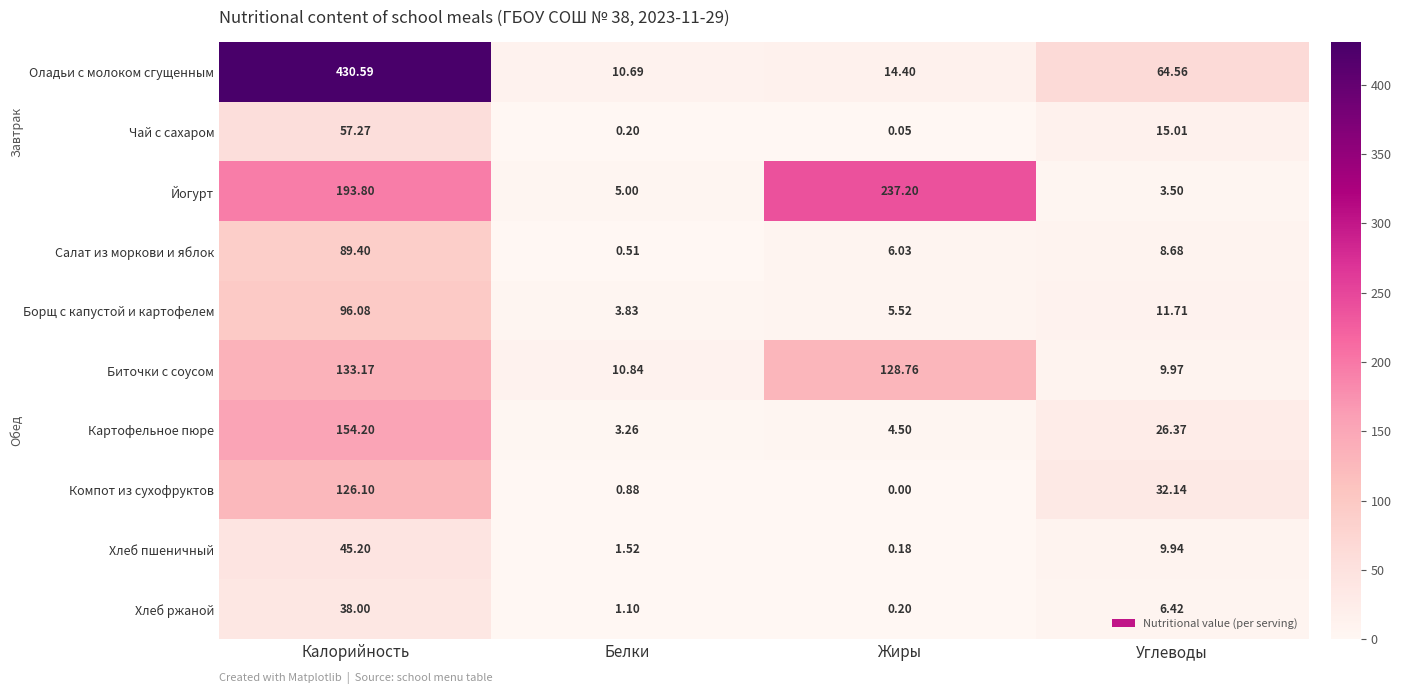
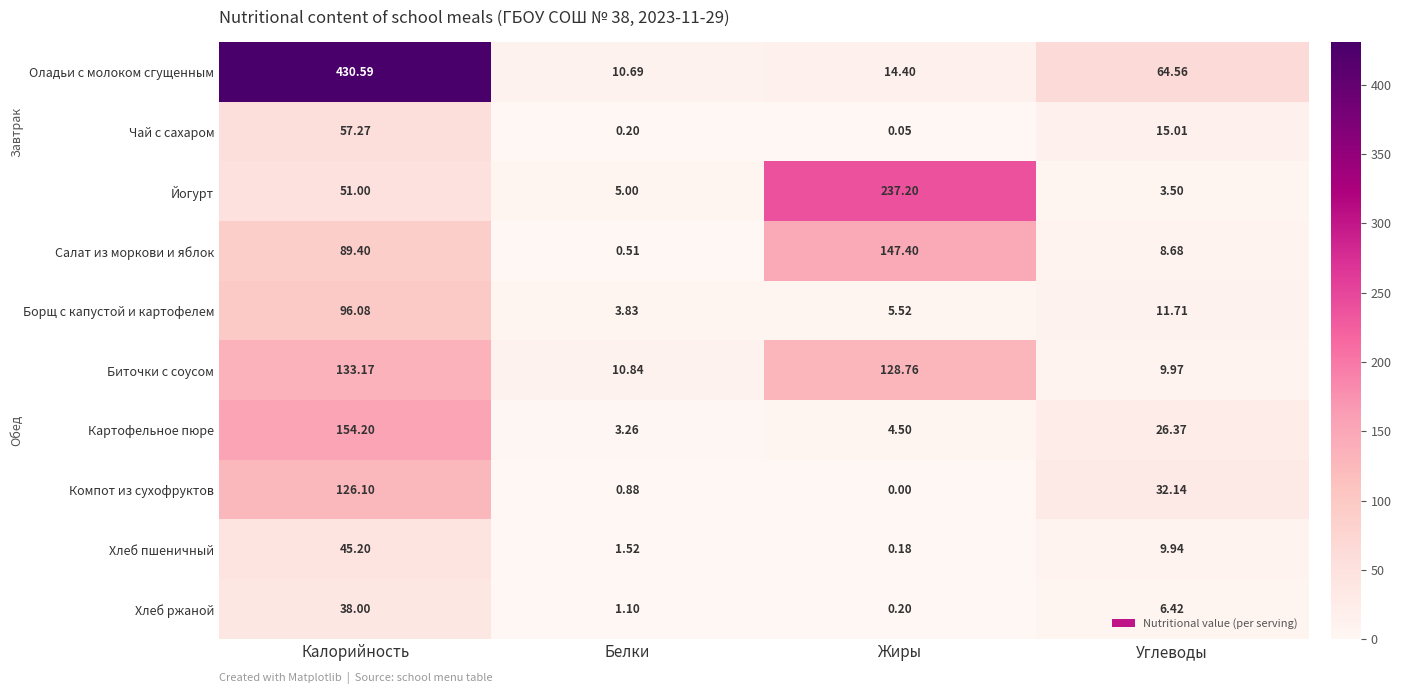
  {
    "Оладьи с молоком сгущенным": {
      "Калорийность": 430.59,
      "Белки": 10.69,
      "Жиры": 14.40,
      "Углеводы": 64.56
    },
    "Чай с сахаром": {
      "Калорийность": 57.27,
      "Белки": 0.20,
      "Жиры": 0.05,
      "Углеводы": 15.01
    },
    "Йогурт": {
-     "Калорийность": 193.80,
+     "Калорийность": 51.00,
      "Белки": 5.00,
      "Жиры": 237.20,
      "Углеводы": 3.50
    },
    "Салат из моркови и яблок": {
      "Калорийность": 89.40,
      "Белки": 0.51,
-     "Жиры": 6.03,
+     "Жиры": 147.40,
      "Углеводы": 8.68
    },
    "Борщ с капустой и картофелем": {
      "Калорийность": 96.08,
      "Белки": 3.83,
      "Жиры": 5.52,
      "Углеводы": 11.71
    },
    "Биточки с соусом": {
      "Калорийность": 133.17,
      "Белки": 10.84,
      "Жиры": 128.76,
      "Углеводы": 9.97
    },
    "Картофельное пюре": {
      "Калорийность": 154.20,
      "Белки": 3.26,
      "Жиры": 4.50,
      "Углеводы": 26.37
    },
    "Компот из сухофруктов": {
      "Калорийность": 126.10,
      "Белки": 0.88,
      "Жиры": 0.00,
      "Углеводы": 32.14
    },
    "Хлеб пшеничный": {
      "Калорийность": 45.20,
      "Белки": 1.52,
      "Жиры": 0.18,
      "Углеводы": 9.94
    },
    "Хлеб ржаной": {
      "Калорийность": 38.00,
      "Белки": 1.10,
      "Жиры": 0.20,
      "Углеводы": 6.42
    }
  }
